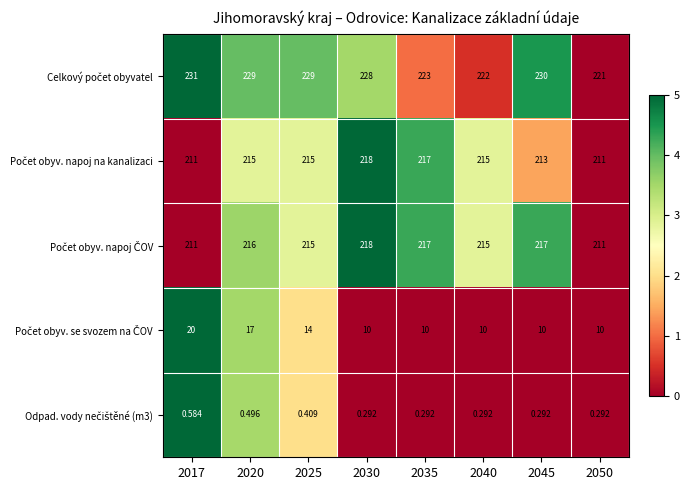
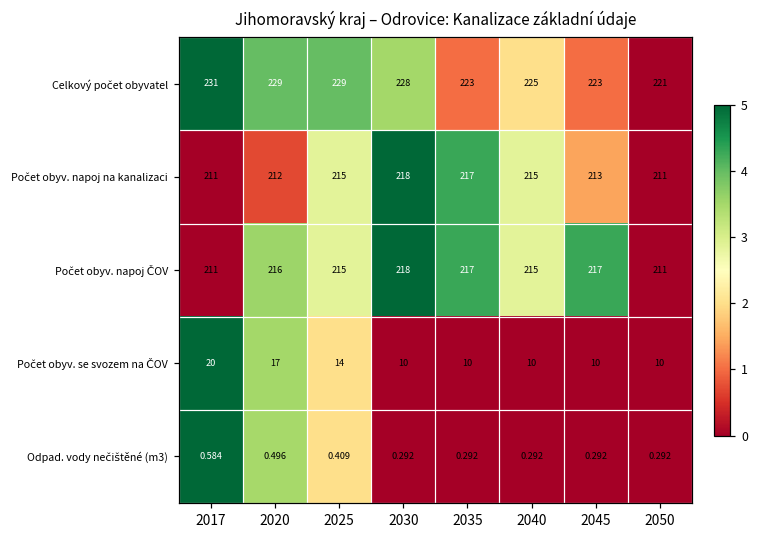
  {
    "Celkový počet obyvatel": {
      "2017": 231,
      "2020": 229,
      "2025": 229,
      "2030": 228,
      "2035": 223,
-     "2040": 222,
-     "2045": 230,
+     "2040": 225,
+     "2045": 223,
      "2050": 221
    },
    "Počet obyv. napoj na kanalizaci": {
      "2017": 211,
-     "2020": 215,
+     "2020": 212,
      "2025": 215,
      "2030": 218,
      "2035": 217,
      "2040": 215,
      "2045": 213,
      "2050": 211
    },
    "Počet obyv. napoj ČOV": {
      "2017": 211,
      "2020": 216,
      "2025": 215,
      "2030": 218,
      "2035": 217,
      "2040": 215,
      "2045": 217,
      "2050": 211
    },
    "Počet obyv. se svozem na ČOV": {
      "2017": 20,
      "2020": 17,
      "2025": 14,
      "2030": 10,
      "2035": 10,
      "2040": 10,
      "2045": 10,
      "2050": 10
    },
    "Odpad. vody nečištěné (m3)": {
      "2017": 0.584,
      "2020": 0.496,
      "2025": 0.409,
      "2030": 0.292,
      "2035": 0.292,
      "2040": 0.292,
      "2045": 0.292,
      "2050": 0.292
    }
  }
